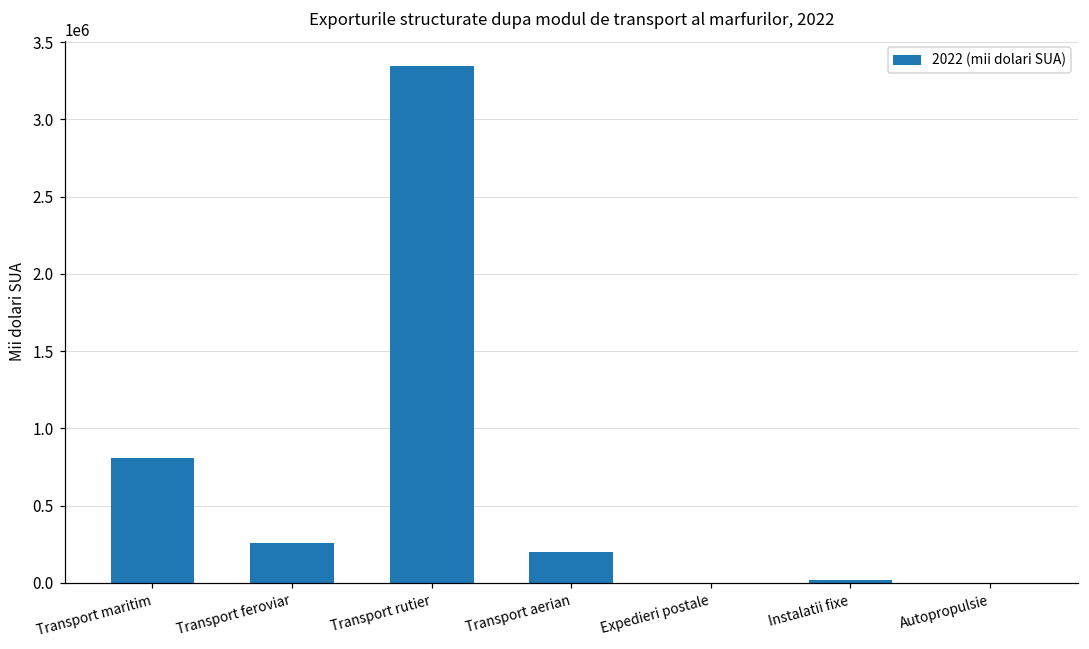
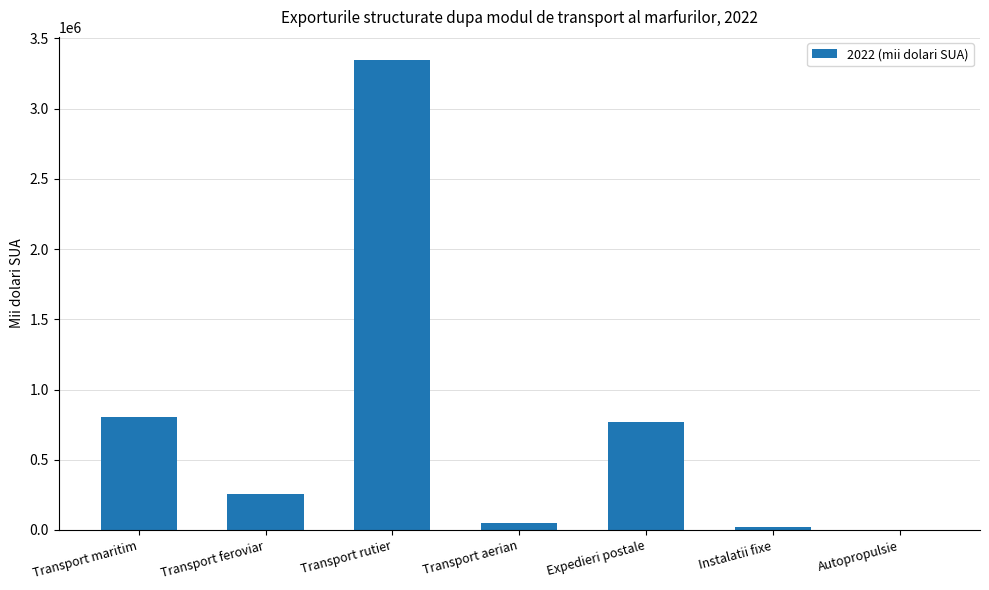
  {
    "Transport maritim": 810000,
    "Transport feroviar": 260000,
    "Transport rutier": 3340000,
-   "Transport aerian": 200000,
-   "Expedieri postale": 0,
+   "Transport aerian": 50000,
+   "Expedieri postale": 770000,
    "Instalatii fixe": 20000
  }
